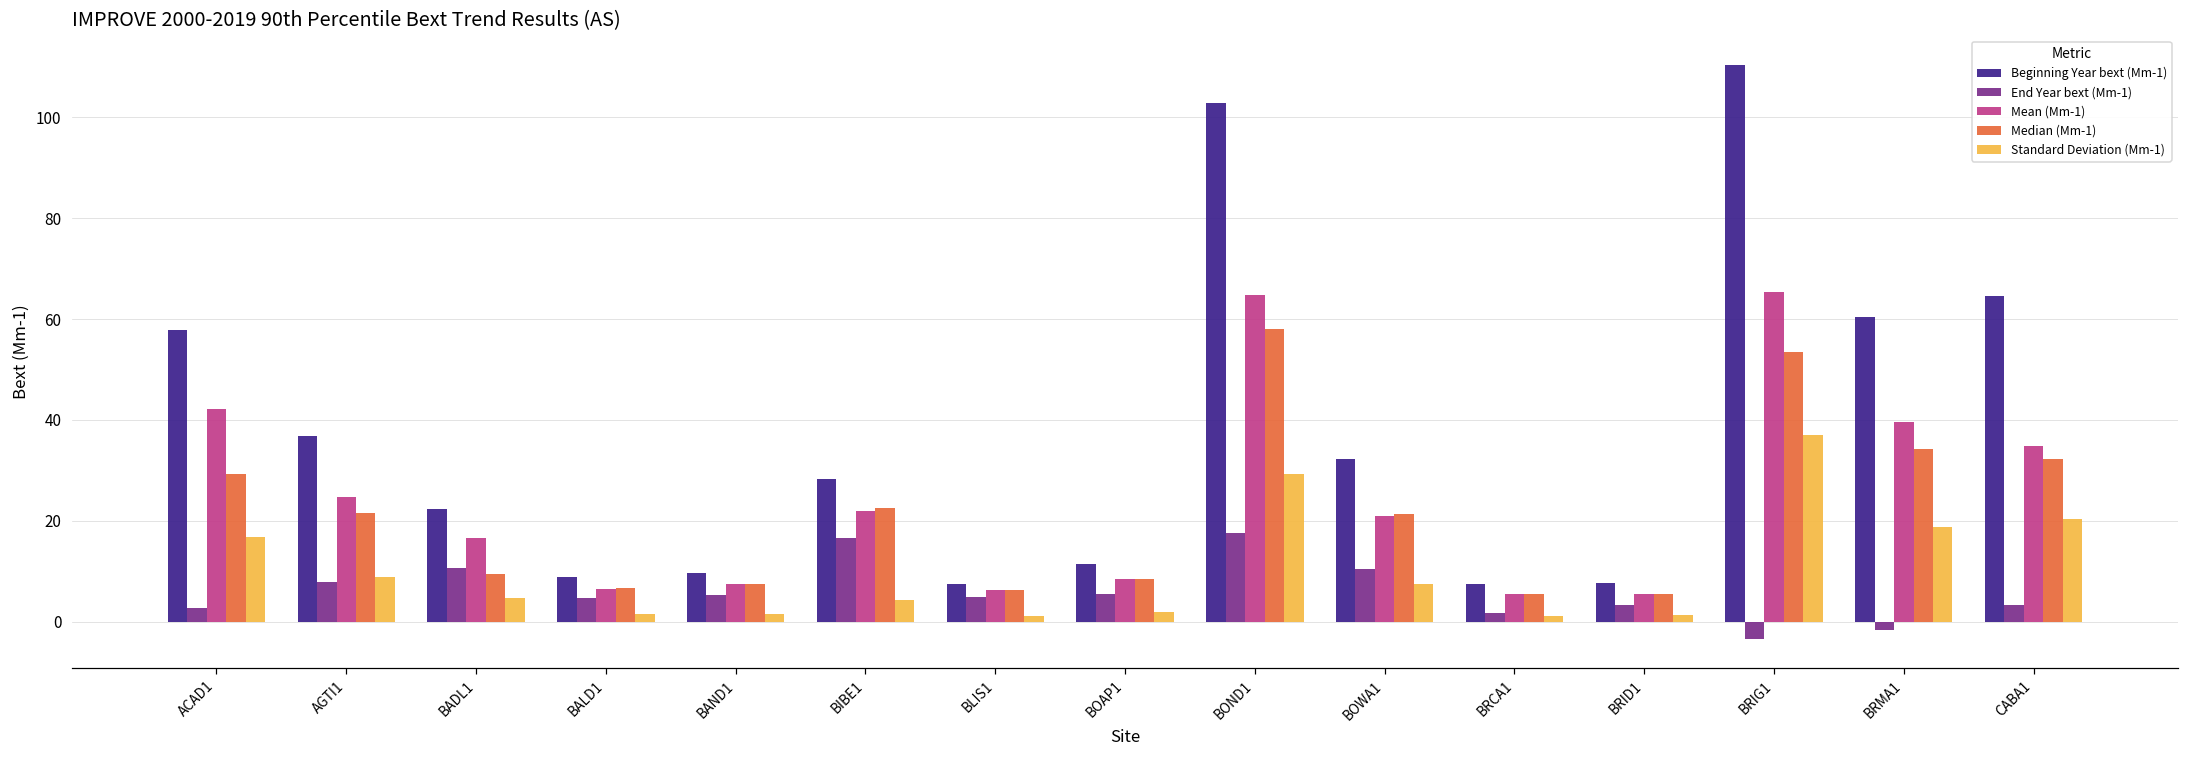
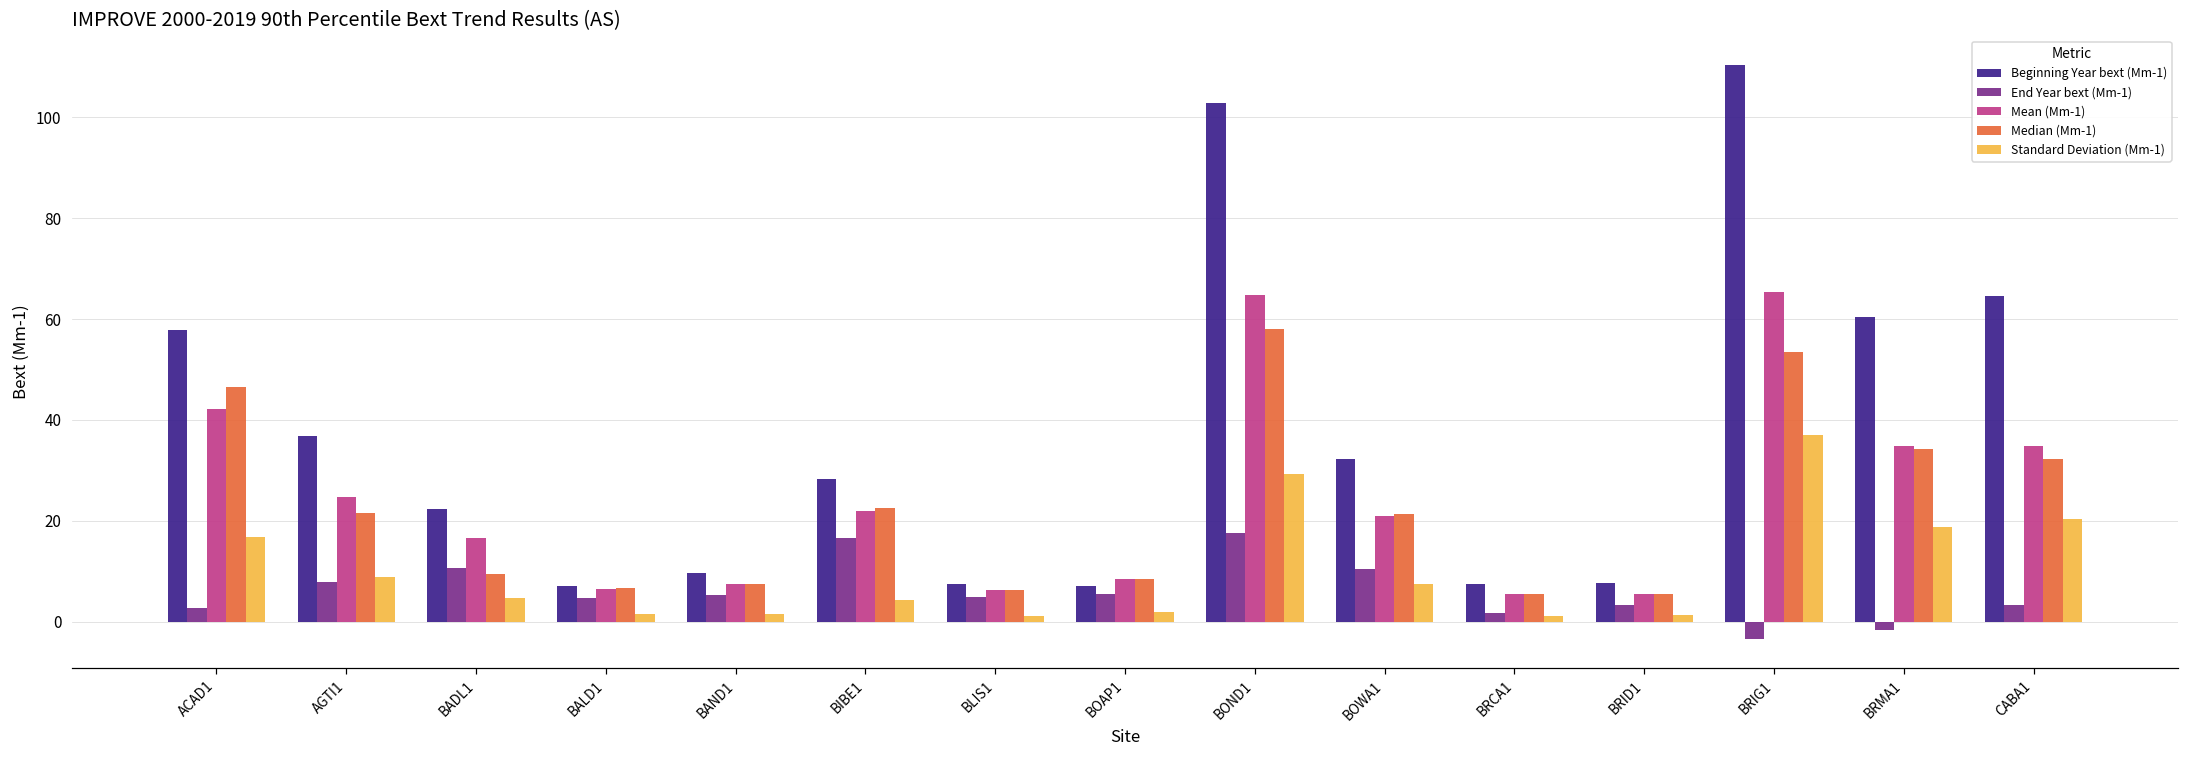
  {
    "Beginning Year bext (Mm-1)": {
      "ACAD1": 58,
      "AGTI1": 37,
      "BADL1": 22,
-     "BALD1": 9,
+     "BALD1": 7,
      "BAND1": 10,
      "BIBE1": 28,
      "BLIS1": 8,
-     "BOAP1": 11,
+     "BOAP1": 7,
      "BOND1": 103,
      "BOWA1": 32,
      "BRCA1": 7,
      "BRID1": 8,
      "BRIG1": 110,
      "BRMA1": 60,
      "CABA1": 64
    },
    "End Year bext (Mm-1)": {
      "ACAD1": 3,
      "AGTI1": 8,
      "BADL1": 11,
      "BALD1": 5,
      "BAND1": 5,
      "BIBE1": 17,
      "BLIS1": 5,
      "BOAP1": 5,
      "BOND1": 18,
      "BOWA1": 10,
      "BRCA1": 2,
      "BRID1": 3,
      "BRIG1": -3,
      "BRMA1": -2,
      "CABA1": 3
    },
    "Mean (Mm-1)": {
      "ACAD1": 42,
      "AGTI1": 25,
      "BADL1": 17,
      "BALD1": 7,
      "BAND1": 7,
      "BIBE1": 22,
      "BLIS1": 6,
      "BOAP1": 9,
      "BOND1": 65,
      "BOWA1": 21,
      "BRCA1": 5,
      "BRID1": 6,
      "BRIG1": 65,
-     "BRMA1": 40,
+     "BRMA1": 35,
      "CABA1": 35
    },
    "Median (Mm-1)": {
-     "ACAD1": 29,
+     "ACAD1": 47,
      "AGTI1": 22,
      "BADL1": 10,
      "BALD1": 7,
      "BAND1": 8,
      "BIBE1": 23,
      "BLIS1": 6,
      "BOAP1": 8,
      "BOND1": 58,
      "BOWA1": 21,
      "BRCA1": 6,
      "BRID1": 5,
      "BRIG1": 53,
      "BRMA1": 34,
      "CABA1": 32
    },
    "Standard Deviation (Mm-1)": {
      "ACAD1": 17,
      "AGTI1": 9,
      "BADL1": 5,
      "BALD1": 1,
      "BAND1": 2,
      "BIBE1": 4,
      "BLIS1": 1,
      "BOAP1": 2,
      "BOND1": 29,
      "BOWA1": 7,
      "BRCA1": 1,
      "BRID1": 1,
      "BRIG1": 37,
      "BRMA1": 19,
      "CABA1": 20
    }
  }
